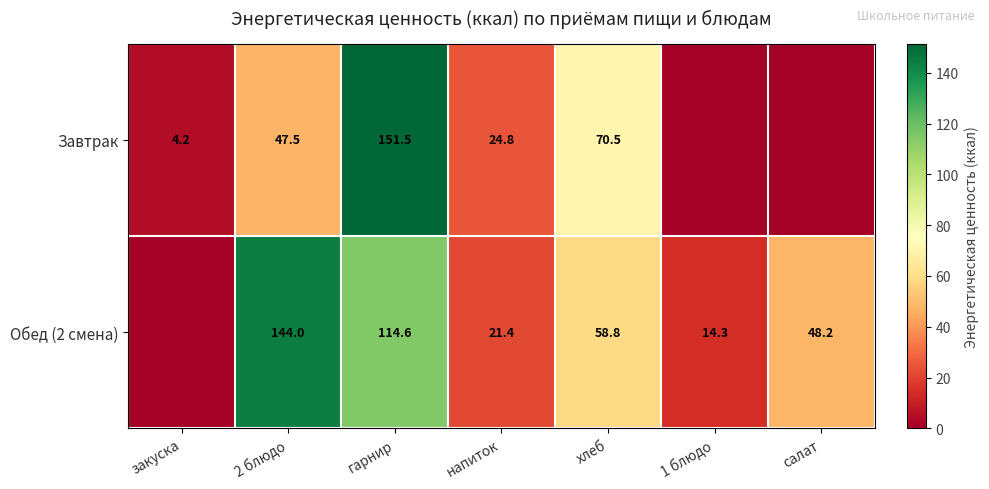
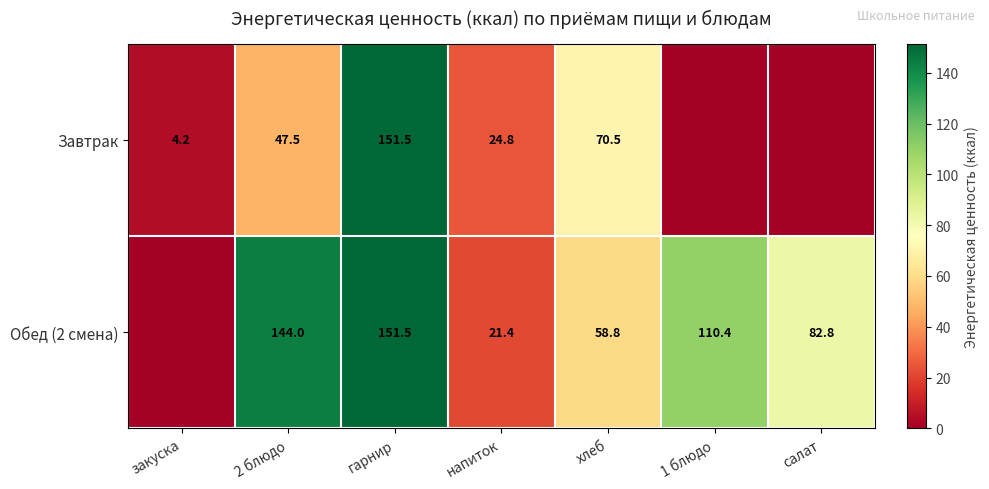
  {
    "Завтрак": {
      "закуска": 4.2,
      "2 блюдо": 47.5,
      "гарнир": 151.5,
      "напиток": 24.8,
      "хлеб": 70.5
    },
    "Обед (2 смена)": {
      "2 блюдо": 144.0,
-     "гарнир": 114.6,
+     "гарнир": 151.5,
      "напиток": 21.4,
      "хлеб": 58.8,
-     "1 блюдо": 14.3,
-     "салат": 48.2
+     "1 блюдо": 110.4,
+     "салат": 82.8
    }
  }
